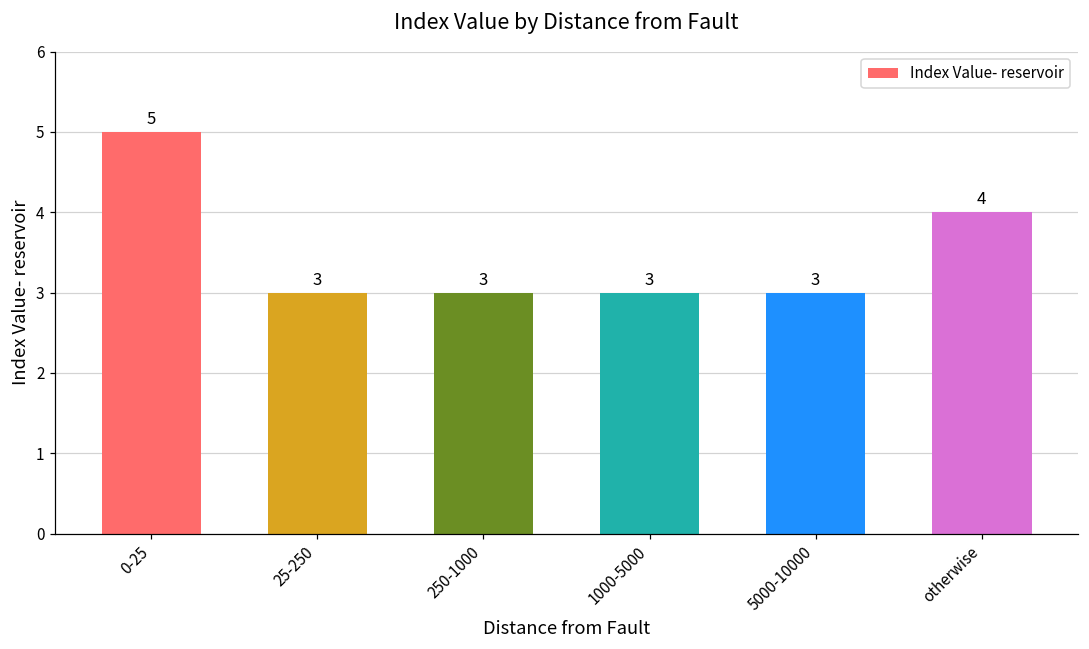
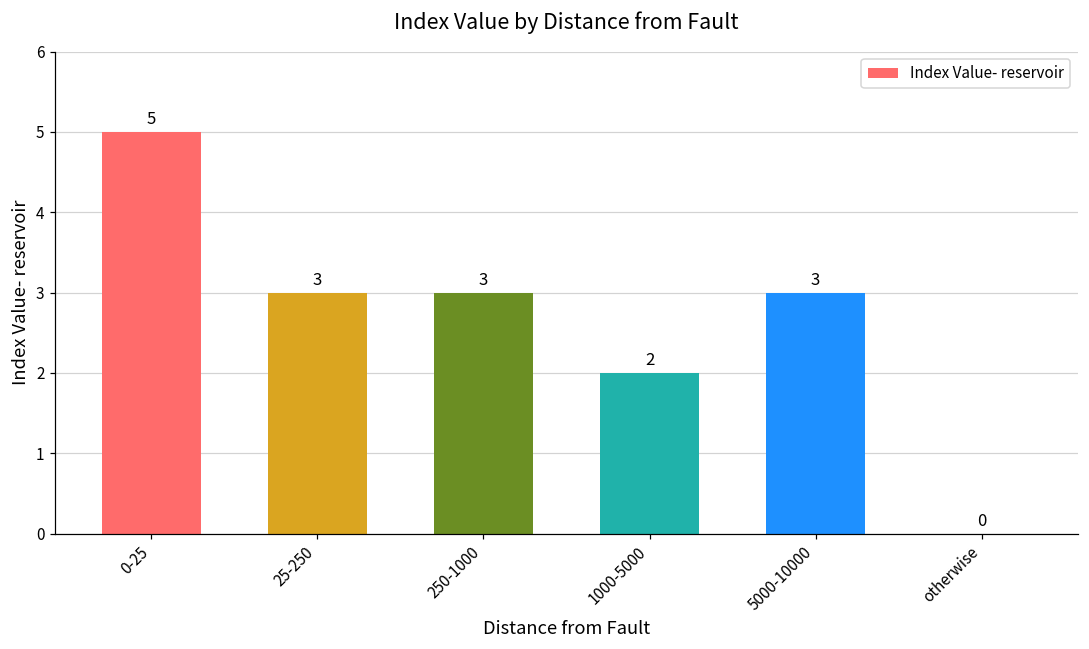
  {
    "0-25": 5,
    "25-250": 3,
    "250-1000": 3,
-   "1000-5000": 3,
+   "1000-5000": 2,
    "5000-10000": 3,
-   "otherwise": 4
+   "otherwise": 0
  }
